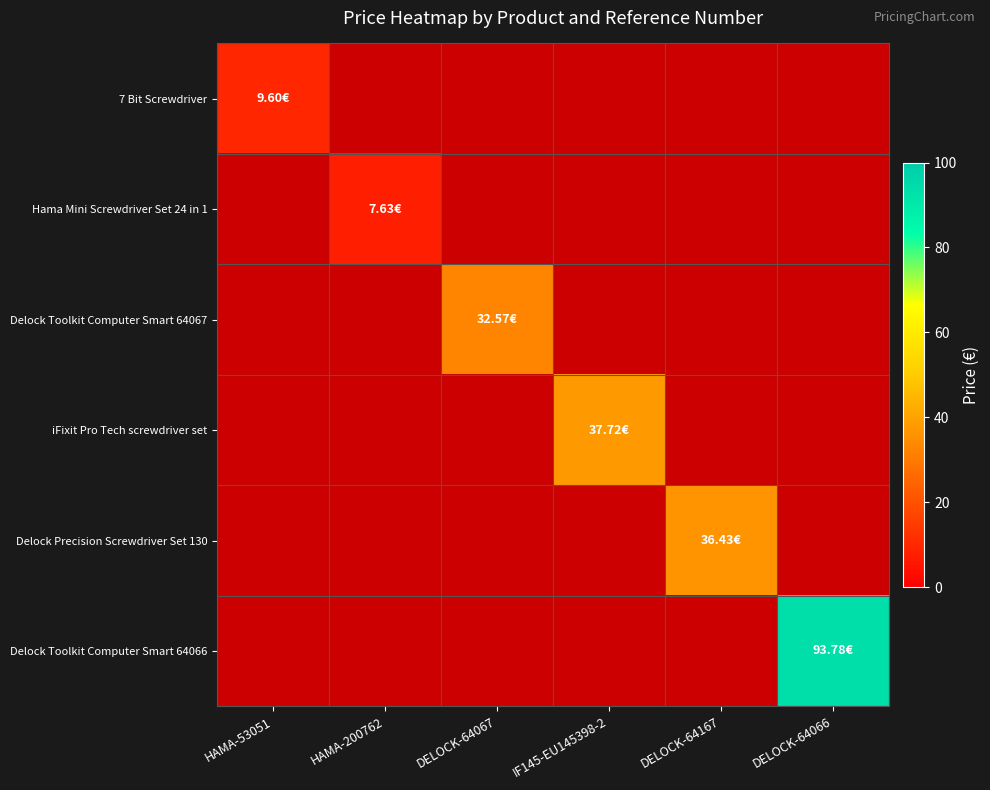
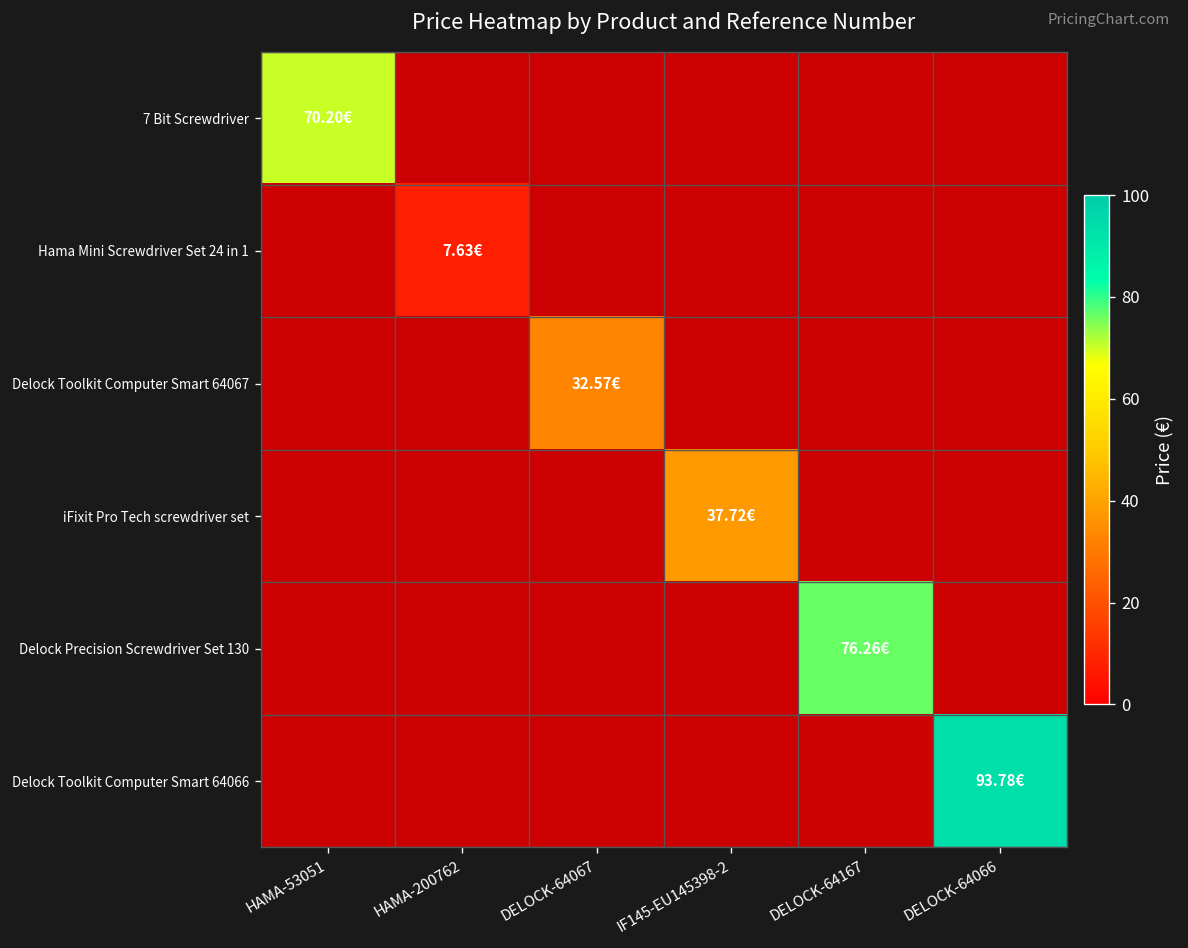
  {
    "7 Bit Screwdriver": {
-     "HAMA-53051": "9.60€"
+     "HAMA-53051": "70.20€"
    },
    "Hama Mini Screwdriver Set 24 in 1": {
      "HAMA-200762": "7.63€"
    },
    "Delock Toolkit Computer Smart 64067": {
      "DELOCK-64067": "32.57€"
    },
    "iFixit Pro Tech screwdriver set": {
      "IF145-EU145398-2": "37.72€"
    },
    "Delock Precision Screwdriver Set 130": {
-     "DELOCK-64167": "36.43€"
+     "DELOCK-64167": "76.26€"
    },
    "Delock Toolkit Computer Smart 64066": {
      "DELOCK-64066": "93.78€"
    }
  }
